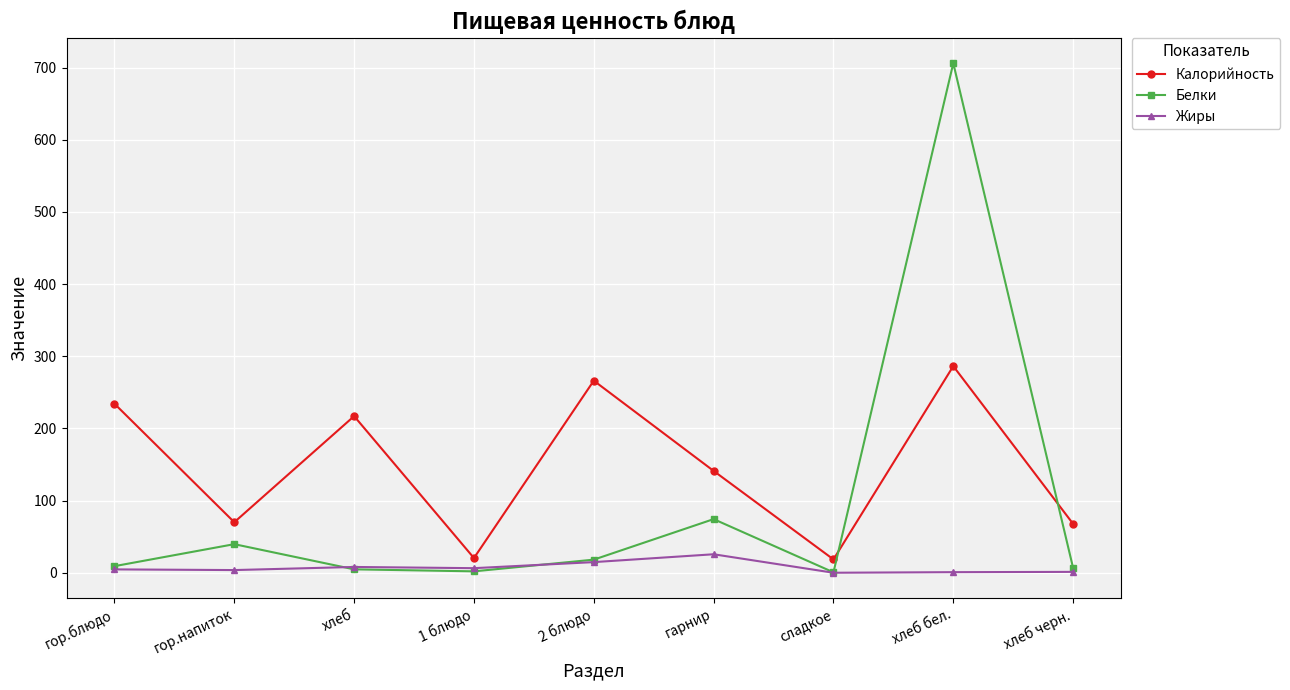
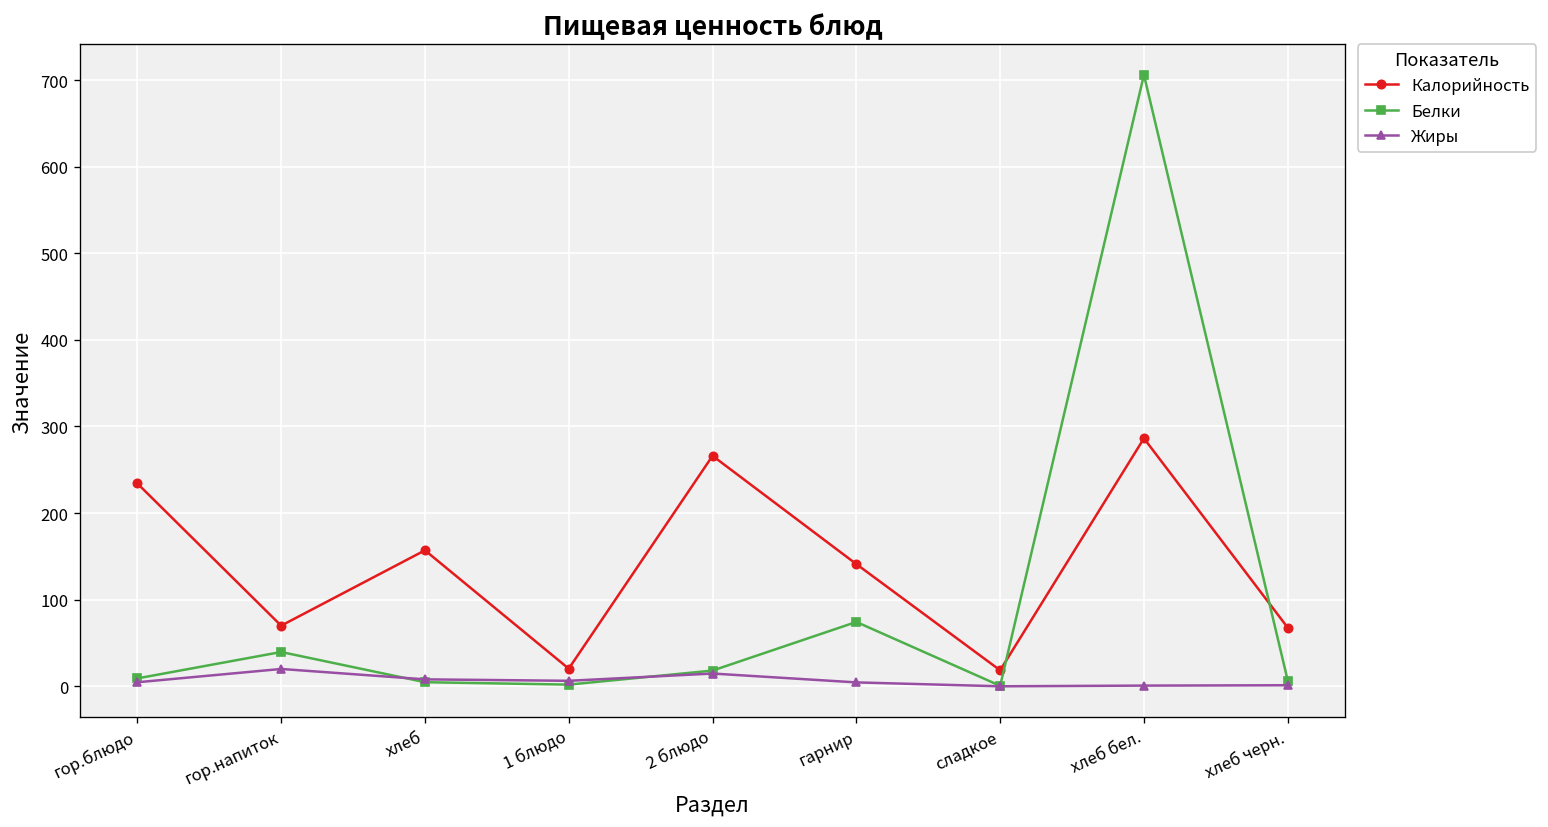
  {
    "Калорийность": {
      "гор.блюдо": 230,
      "гор.напиток": 70,
-     "хлеб": 220,
+     "хлеб": 160,
      "1 блюдо": 20,
      "2 блюдо": 270,
      "гарнир": 140,
      "сладкое": 20,
      "хлеб бел.": 290,
      "хлеб черн.": 70
    },
    "Белки": {
      "гор.блюдо": 10,
      "гор.напиток": 40,
      "1 блюдо": 0,
      "гарнир": 70,
      "хлеб бел.": 710,
      "хлеб черн.": 10
    },
    "Жиры": {
      "гор.блюдо": 0,
-     "гор.напиток": 0,
+     "гор.напиток": 20,
      "1 блюдо": 10,
-     "гарнир": 30,
+     "гарнир": 0,
      "хлеб бел.": 0,
      "хлеб черн.": 0
    }
  }
